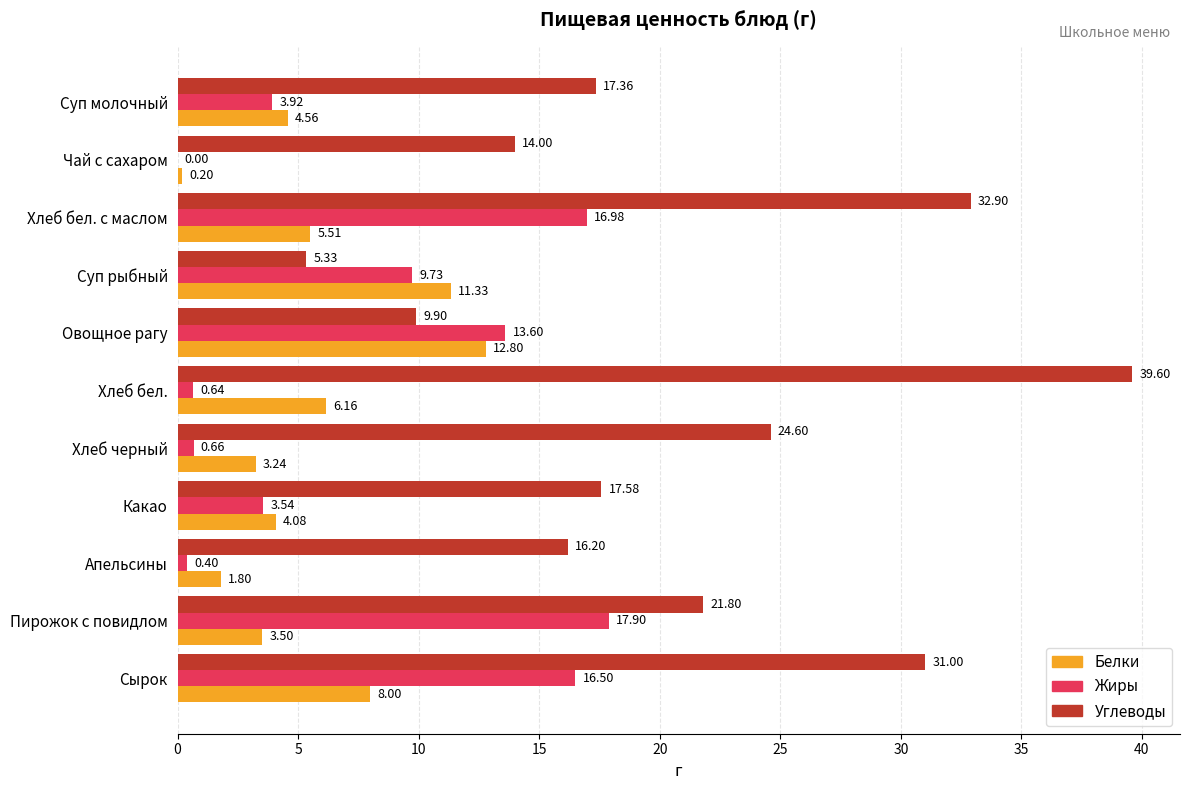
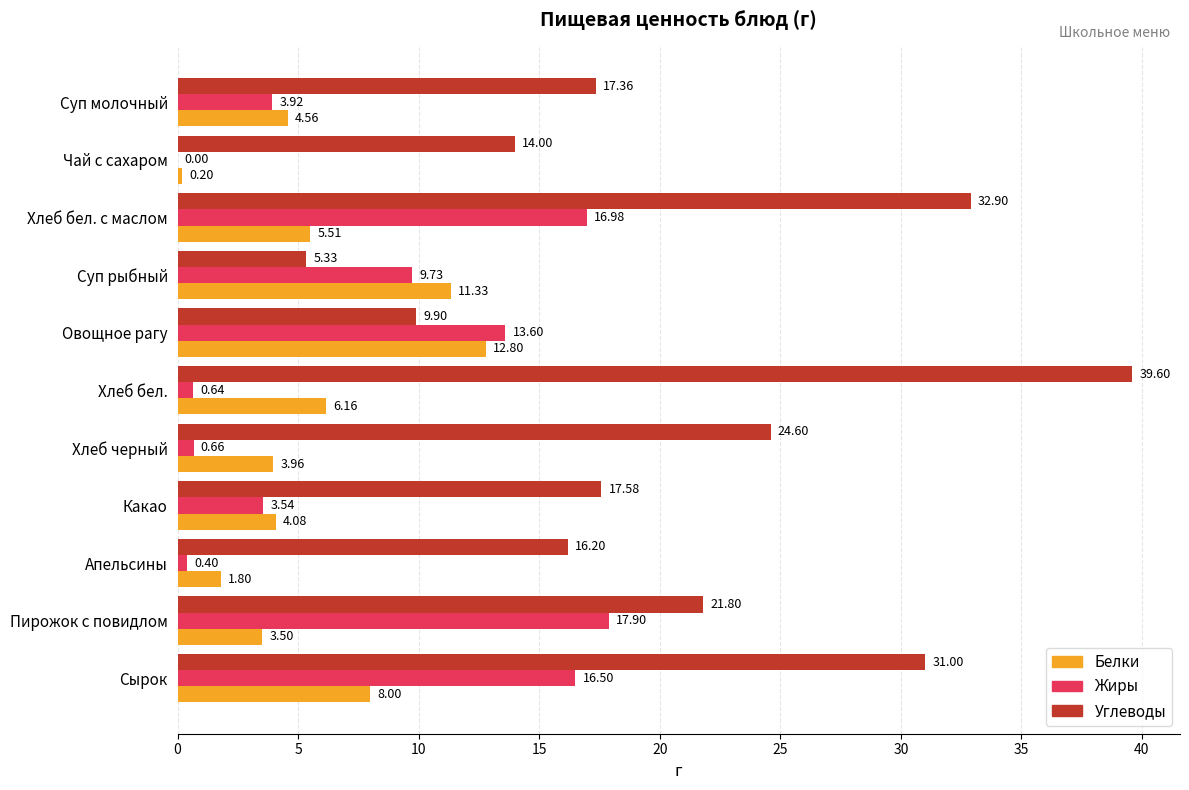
  {
    "Белки": {
      "Суп молочный": 4.56,
      "Чай с сахаром": 0.20,
      "Хлеб бел. с маслом": 5.51,
      "Суп рыбный": 11.33,
      "Овощное рагу": 12.80,
      "Хлеб бел.": 6.16,
-     "Хлеб черный": 3.24,
+     "Хлеб черный": 3.96,
      "Какао": 4.08,
      "Апельсины": 1.80,
      "Пирожок с повидлом": 3.50,
      "Сырок": 8.00
    },
    "Жиры": {
      "Суп молочный": 3.92,
      "Чай с сахаром": 0.00,
      "Хлеб бел. с маслом": 16.98,
      "Суп рыбный": 9.73,
      "Овощное рагу": 13.60,
      "Хлеб бел.": 0.64,
      "Хлеб черный": 0.66,
      "Какао": 3.54,
      "Апельсины": 0.40,
      "Пирожок с повидлом": 17.90,
      "Сырок": 16.50
    },
    "Углеводы": {
      "Суп молочный": 17.36,
      "Чай с сахаром": 14.00,
      "Хлеб бел. с маслом": 32.90,
      "Суп рыбный": 5.33,
      "Овощное рагу": 9.90,
      "Хлеб бел.": 39.60,
      "Хлеб черный": 24.60,
      "Какао": 17.58,
      "Апельсины": 16.20,
      "Пирожок с повидлом": 21.80,
      "Сырок": 31.00
    }
  }
